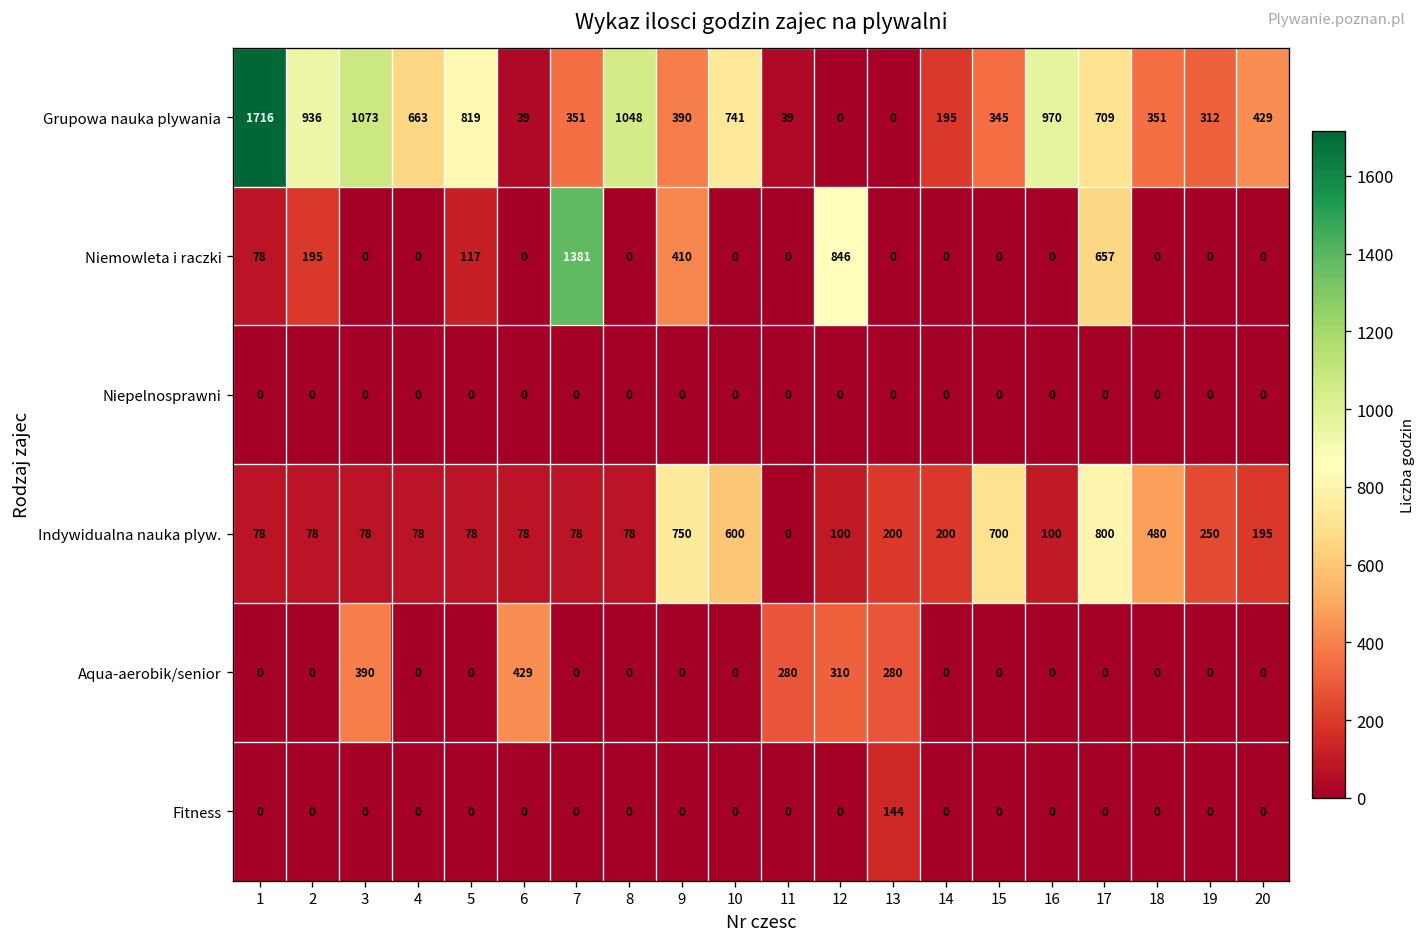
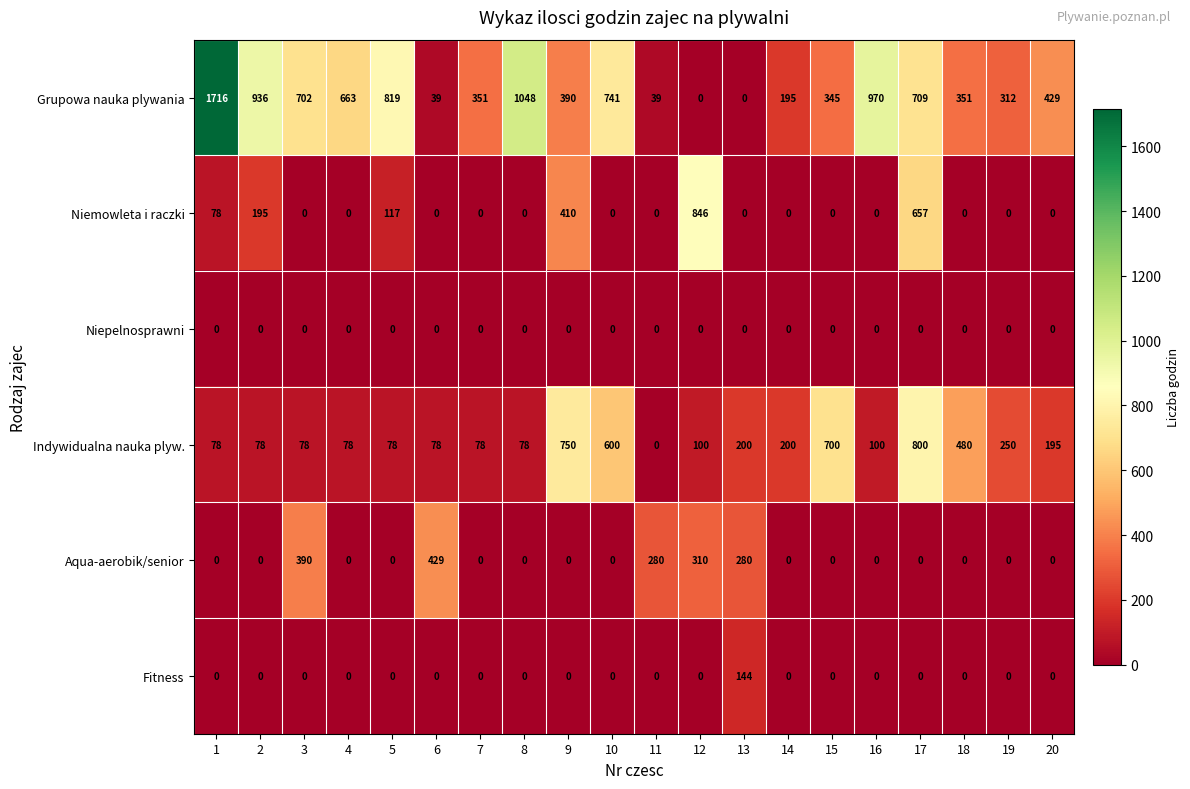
  {
    "Grupowa nauka plywania": {
      "1": 1716,
      "2": 936,
-     "3": 1073,
+     "3": 702,
      "4": 663,
      "5": 819,
      "6": 39,
      "7": 351,
      "8": 1048,
      "9": 390,
      "10": 741,
      "11": 39,
      "12": 0,
      "13": 0,
      "14": 195,
      "15": 345,
      "16": 970,
      "17": 709,
      "18": 351,
      "19": 312,
      "20": 429
    },
    "Niemowleta i raczki": {
      "1": 78,
      "2": 195,
      "3": 0,
      "4": 0,
      "5": 117,
      "6": 0,
-     "7": 1381,
+     "7": 0,
      "8": 0,
      "9": 410,
      "10": 0,
      "11": 0,
      "12": 846,
      "13": 0,
      "14": 0,
      "15": 0,
      "16": 0,
      "17": 657,
      "18": 0,
      "19": 0,
      "20": 0
    },
    "Niepelnosprawni": {
      "1": 0,
      "2": 0,
      "3": 0,
      "4": 0,
      "5": 0,
      "6": 0,
      "7": 0,
      "8": 0,
      "9": 0,
      "10": 0,
      "11": 0,
      "12": 0,
      "13": 0,
      "14": 0,
      "15": 0,
      "16": 0,
      "17": 0,
      "18": 0,
      "19": 0,
      "20": 0
    },
    "Indywidualna nauka plyw.": {
      "1": 78,
      "2": 78,
      "3": 78,
      "4": 78,
      "5": 78,
      "6": 78,
      "7": 78,
      "8": 78,
      "9": 750,
      "10": 600,
      "11": 0,
      "12": 100,
      "13": 200,
      "14": 200,
      "15": 700,
      "16": 100,
      "17": 800,
      "18": 480,
      "19": 250,
      "20": 195
    },
    "Aqua-aerobik/senior": {
      "1": 0,
      "2": 0,
      "3": 390,
      "4": 0,
      "5": 0,
      "6": 429,
      "7": 0,
      "8": 0,
      "9": 0,
      "10": 0,
      "11": 280,
      "12": 310,
      "13": 280,
      "14": 0,
      "15": 0,
      "16": 0,
      "17": 0,
      "18": 0,
      "19": 0,
      "20": 0
    },
    "Fitness": {
      "1": 0,
      "2": 0,
      "3": 0,
      "4": 0,
      "5": 0,
      "6": 0,
      "7": 0,
      "8": 0,
      "9": 0,
      "10": 0,
      "11": 0,
      "12": 0,
      "13": 144,
      "14": 0,
      "15": 0,
      "16": 0,
      "17": 0,
      "18": 0,
      "19": 0,
      "20": 0
    }
  }
